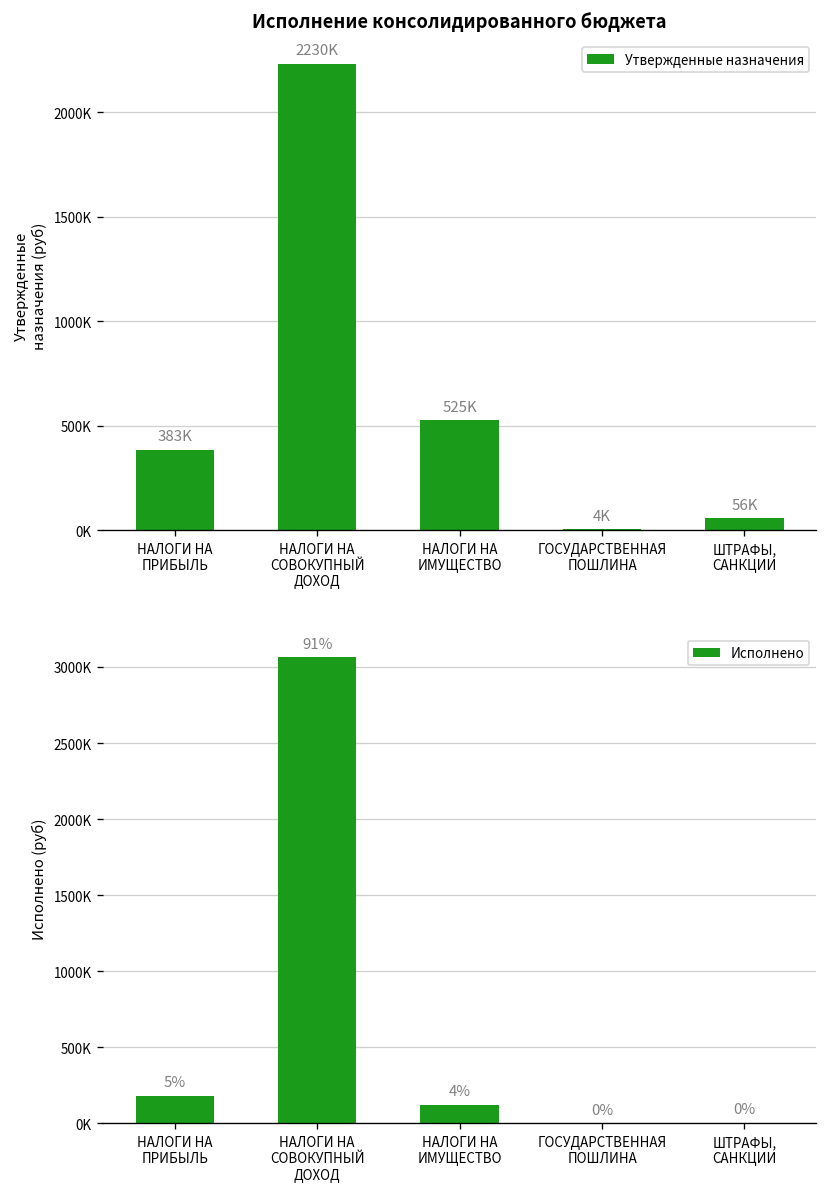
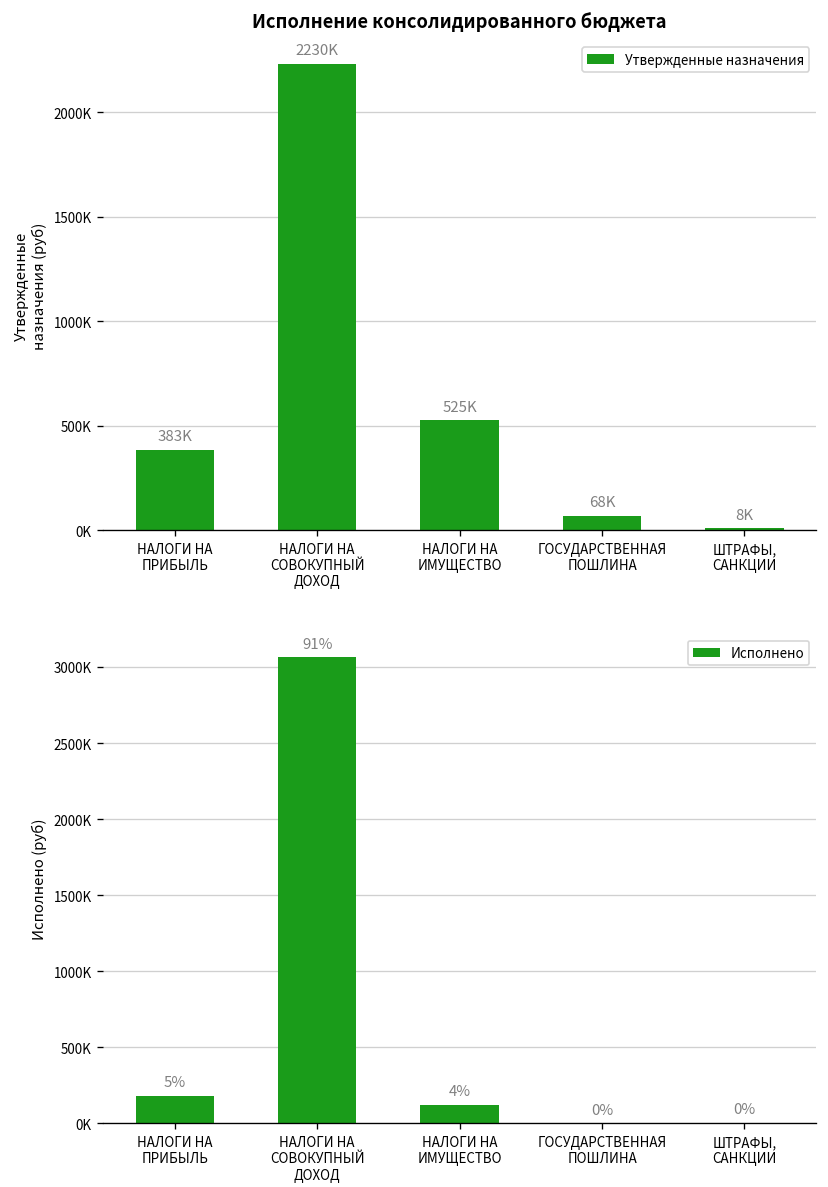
  {
    "Исполнение консолидированного бюджета": {
      "НАЛОГИ НА ПРИБЫЛЬ": "383K",
      "НАЛОГИ НА СОВОКУПНЫЙ ДОХОД": "2230K",
      "НАЛОГИ НА ИМУЩЕСТВО": "525K",
-     "ГОСУДАРСТВЕННАЯ ПОШЛИНА": "4K",
-     "ШТРАФЫ, САНКЦИИ": "56K"
+     "ГОСУДАРСТВЕННАЯ ПОШЛИНА": "68K",
+     "ШТРАФЫ, САНКЦИИ": "8K"
    }
  }
